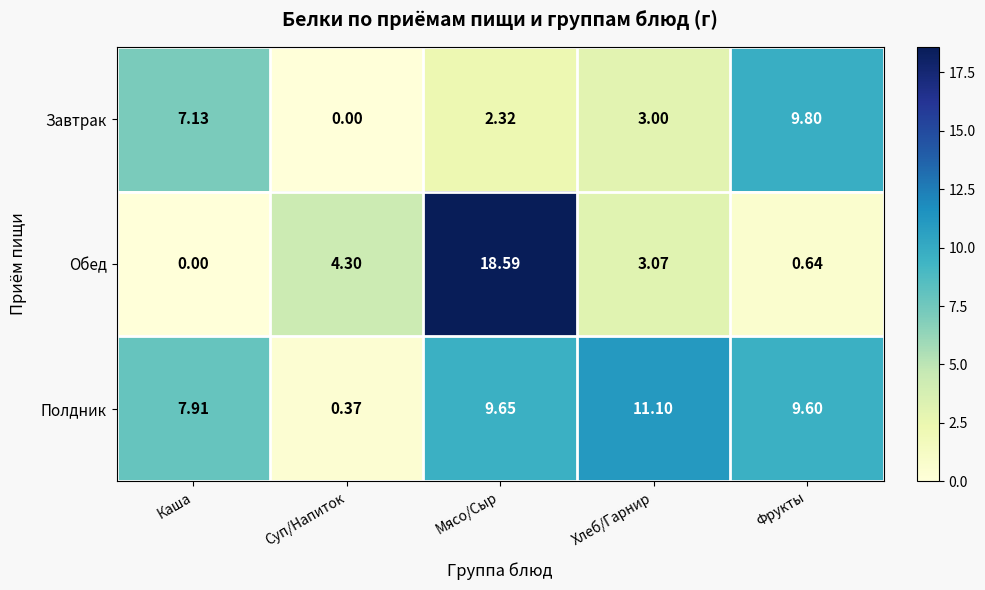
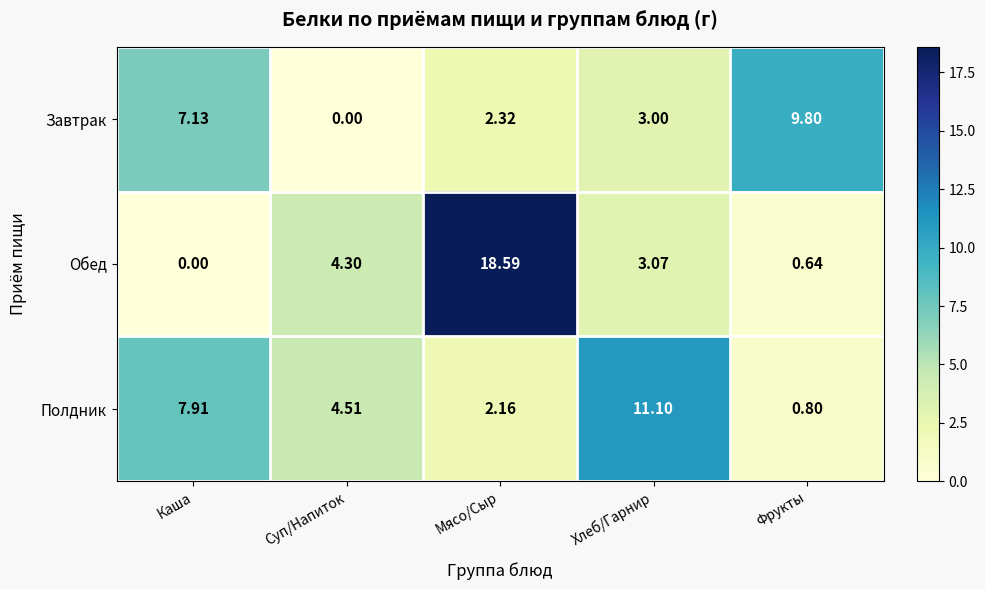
  {
    "Завтрак": {
      "Каша": 7.13,
      "Суп/Напиток": 0.00,
      "Мясо/Сыр": 2.32,
      "Хлеб/Гарнир": 3.00,
      "Фрукты": 9.80
    },
    "Обед": {
      "Каша": 0.00,
      "Суп/Напиток": 4.30,
      "Мясо/Сыр": 18.59,
      "Хлеб/Гарнир": 3.07,
      "Фрукты": 0.64
    },
    "Полдник": {
      "Каша": 7.91,
-     "Суп/Напиток": 0.37,
-     "Мясо/Сыр": 9.65,
+     "Суп/Напиток": 4.51,
+     "Мясо/Сыр": 2.16,
      "Хлеб/Гарнир": 11.10,
-     "Фрукты": 9.60
+     "Фрукты": 0.80
    }
  }
